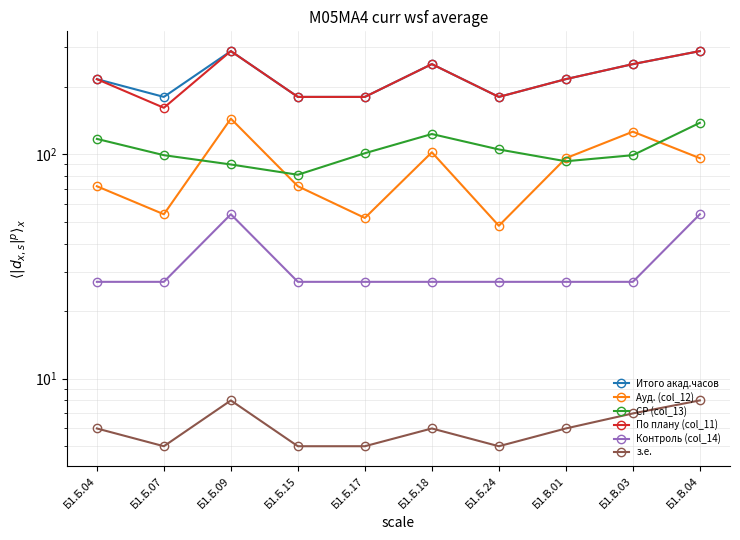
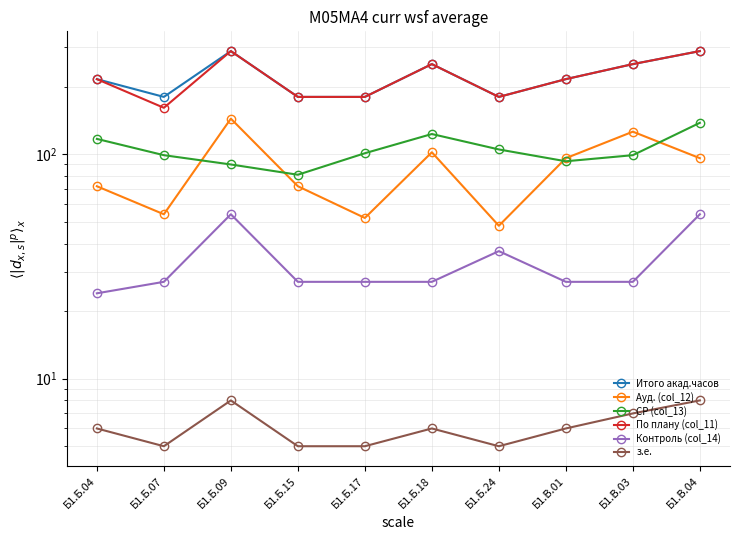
  {
    "Итого акад.часов": {
      "Б1.Б.07": 180
    },
    "Ауд. (col_12)": {
      "Б1.Б.04": 72,
      "Б1.Б.07": 54,
      "Б1.Б.09": 140,
      "Б1.Б.15": 72,
      "Б1.Б.17": 52,
      "Б1.Б.18": 100,
      "Б1.Б.24": 48,
      "Б1.В.01": 96,
      "Б1.В.03": 130,
      "Б1.В.04": 96
    },
    "СР (col_13)": {
      "Б1.Б.04": 120,
      "Б1.Б.07": 100,
      "Б1.Б.09": 90,
      "Б1.Б.15": 81,
      "Б1.Б.17": 100,
      "Б1.Б.18": 120,
      "Б1.Б.24": 110,
      "Б1.В.01": 93,
      "Б1.В.03": 100,
      "Б1.В.04": 140
    },
    "По плану (col_11)": {
      "Б1.Б.07": 160
    },
    "Контроль (col_14)": {
-     "Б1.Б.04": 27,
+     "Б1.Б.04": 24,
      "Б1.Б.07": 27,
      "Б1.Б.09": 54,
      "Б1.Б.15": 27,
      "Б1.Б.17": 27,
      "Б1.Б.18": 27,
-     "Б1.Б.24": 27,
+     "Б1.Б.24": 37,
      "Б1.В.01": 27,
      "Б1.В.03": 27,
      "Б1.В.04": 54
    },
    "з.е.": {
      "Б1.Б.04": 6,
      "Б1.Б.07": 5,
      "Б1.Б.09": 8,
      "Б1.Б.15": 5,
      "Б1.Б.17": 5,
      "Б1.Б.18": 6,
      "Б1.Б.24": 5,
      "Б1.В.01": 6,
      "Б1.В.03": 7,
      "Б1.В.04": 8
    }
  }
